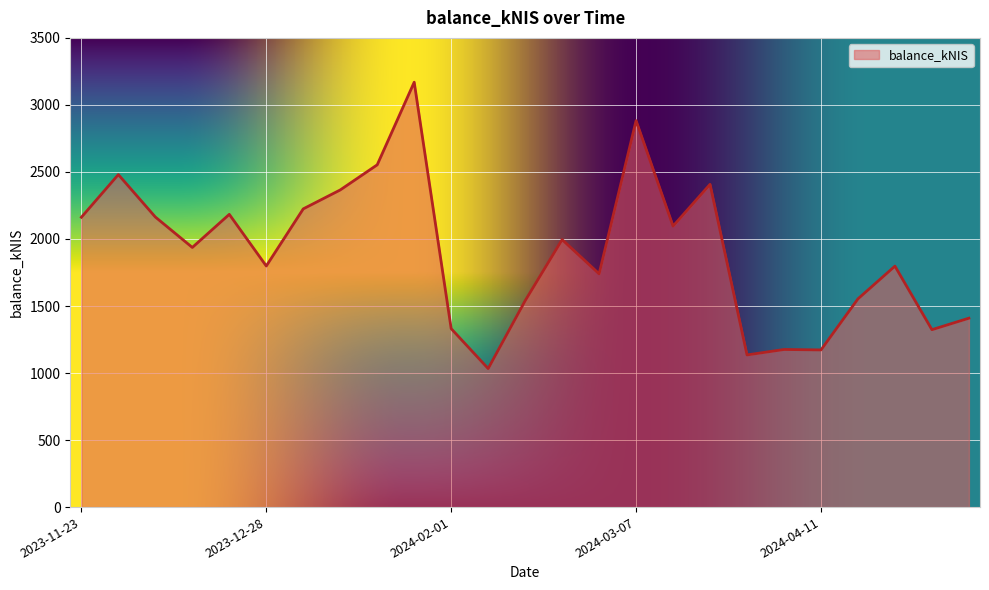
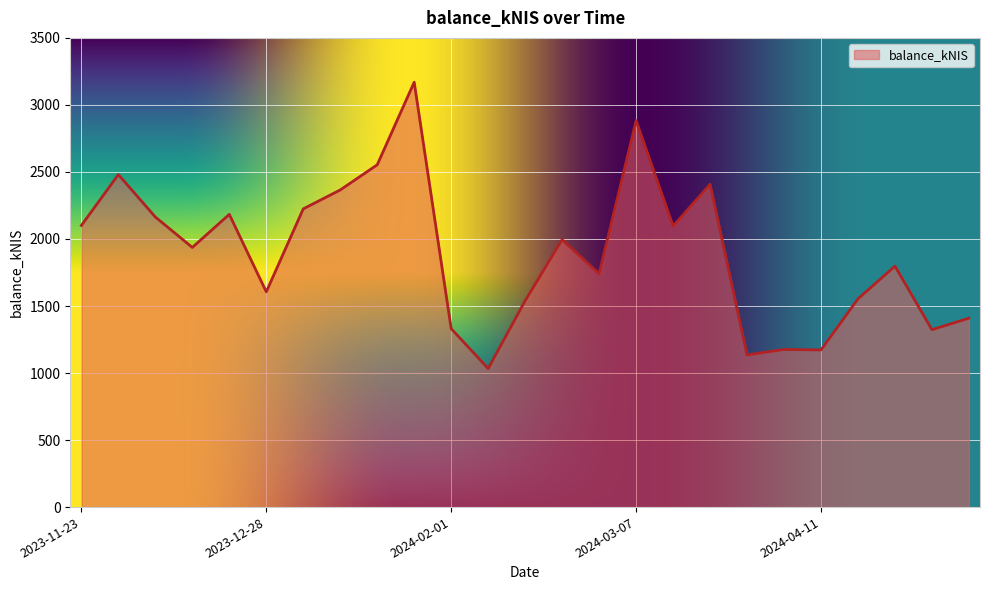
  {
-   "2023-11-23": 2160,
-   "2023-12-28": 1800,
+   "2023-11-23": 2100,
+   "2023-12-28": 1610,
    "2024-02-01": 1330,
    "2024-03-07": 2880,
    "2024-04-11": 1170
  }
